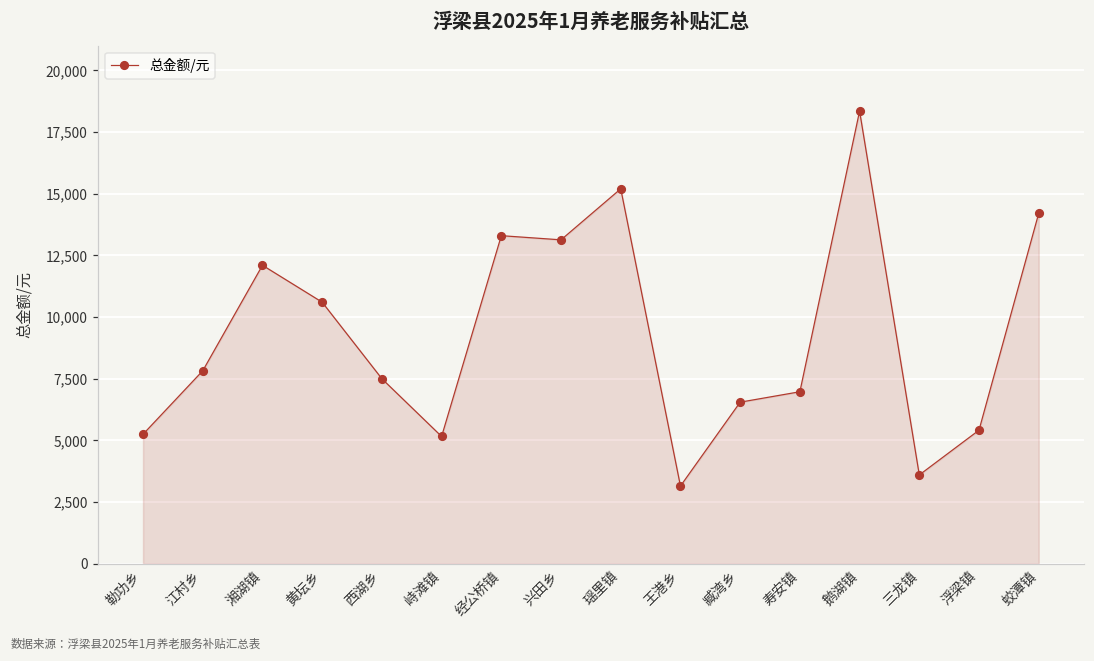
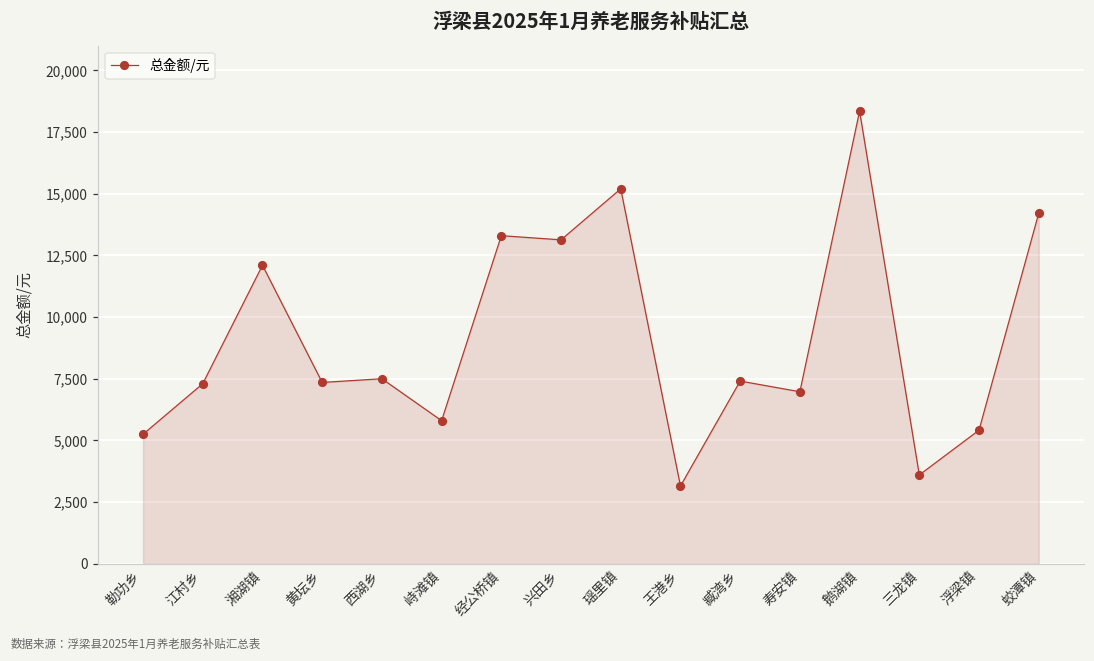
  {
    "勒功乡": "5,300",
-   "江村乡": "7,800",
+   "江村乡": "7,300",
    "湘湖镇": "12,100",
-   "黄坛乡": "10,600",
+   "黄坛乡": "7,400",
    "西湖乡": "7,500",
-   "峙滩镇": "5,200",
+   "峙滩镇": "5,800",
    "经公桥镇": "13,300",
    "兴田乡": "13,100",
    "瑶里镇": "15,200",
    "王港乡": "3,200",
-   "臧湾乡": "6,600",
+   "臧湾乡": "7,400",
    "寿安镇": "7,000",
    "鹅湖镇": "18,400",
    "三龙镇": "3,600",
    "浮梁镇": "5,400",
    "蛟潭镇": "14,200"
  }
